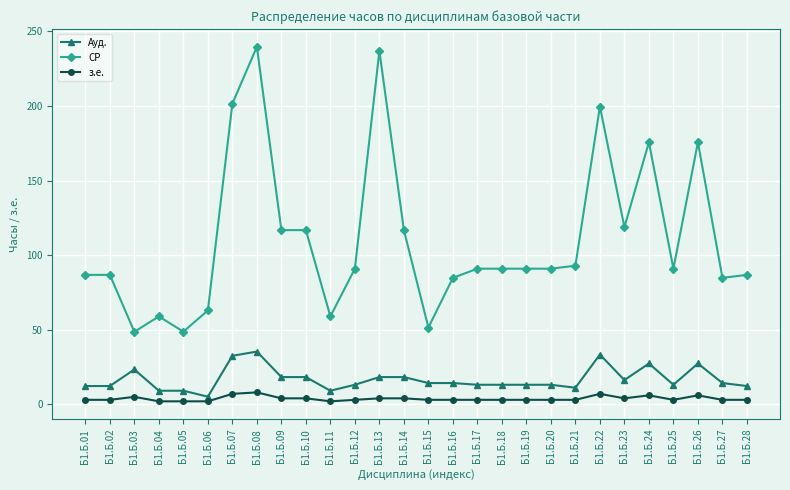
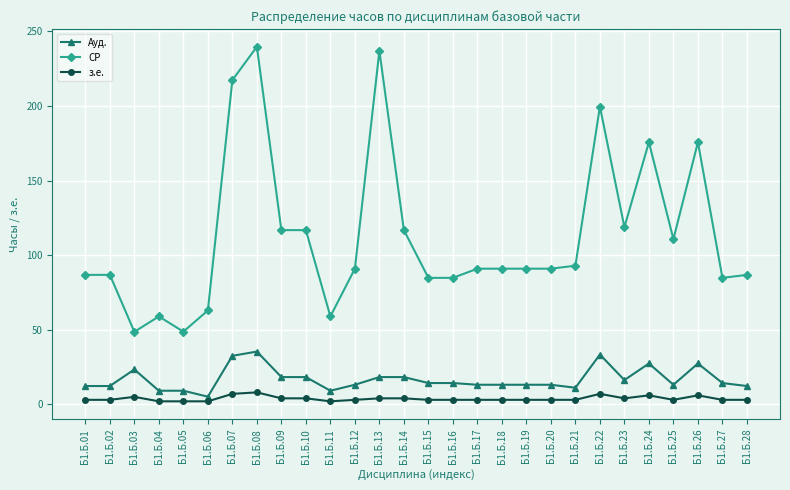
  {
    "СР": {
      "Б1.Б.01": 87,
      "Б1.Б.02": 87,
      "Б1.Б.03": 49,
      "Б1.Б.04": 59,
      "Б1.Б.05": 49,
      "Б1.Б.06": 63,
-     "Б1.Б.07": 202,
+     "Б1.Б.07": 217,
      "Б1.Б.08": 240,
      "Б1.Б.09": 117,
      "Б1.Б.10": 117,
      "Б1.Б.11": 59,
      "Б1.Б.12": 91,
      "Б1.Б.13": 237,
      "Б1.Б.14": 117,
-     "Б1.Б.15": 51,
+     "Б1.Б.15": 85,
      "Б1.Б.16": 85,
      "Б1.Б.17": 91,
      "Б1.Б.18": 91,
      "Б1.Б.19": 91,
      "Б1.Б.20": 91,
      "Б1.Б.21": 93,
      "Б1.Б.22": 200,
      "Б1.Б.23": 119,
      "Б1.Б.24": 176,
-     "Б1.Б.25": 91,
+     "Б1.Б.25": 111,
      "Б1.Б.26": 176,
      "Б1.Б.27": 85,
      "Б1.Б.28": 87
    }
  }
